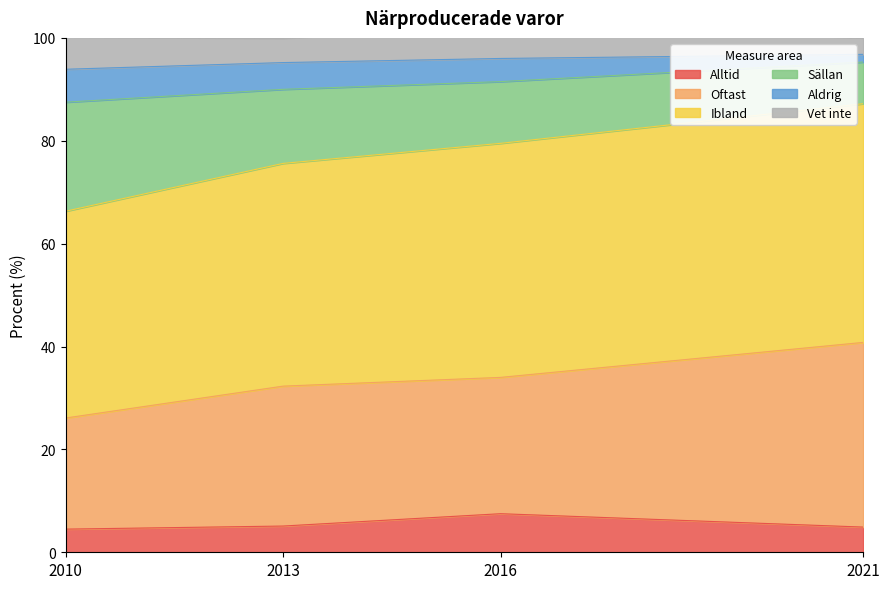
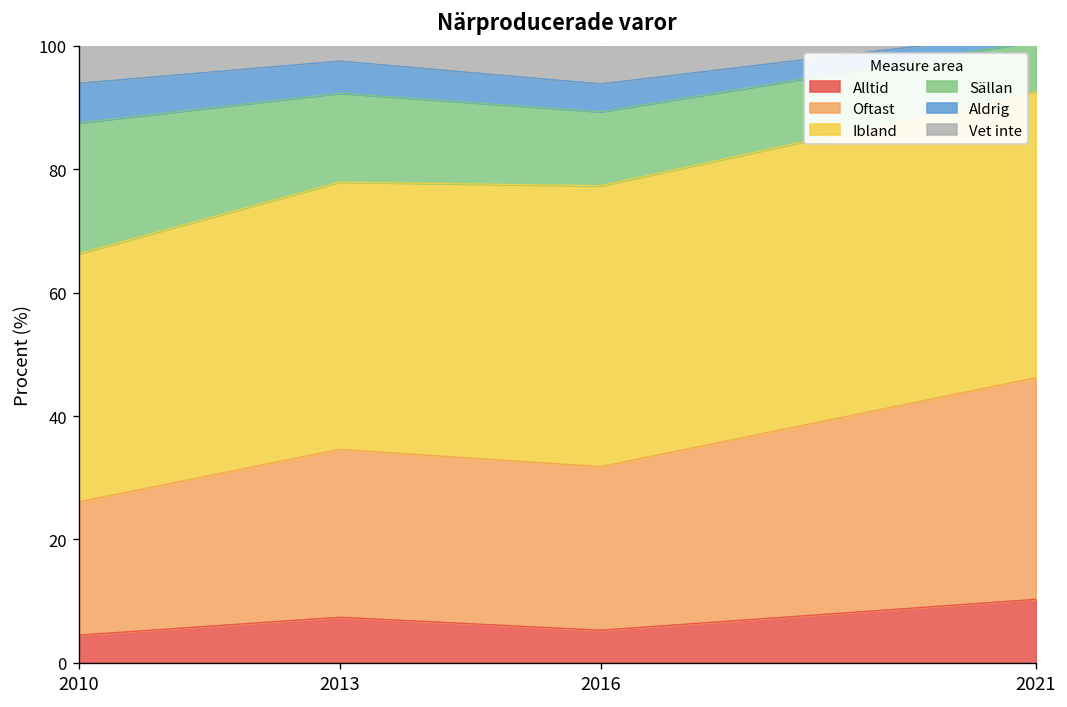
  {
    "Alltid": {
      "2010": 5,
-     "2013": 5,
-     "2016": 8,
-     "2021": 5
+     "2013": 7,
+     "2016": 5,
+     "2021": 10
    },
    "Sällan": {
      "2010": 21,
      "2013": 14,
      "2016": 12
    },
    "Aldrig": {
      "2010": 6,
      "2013": 5,
      "2016": 5
    },
    "Vet inte": {
      "2010": 6
    }
  }
